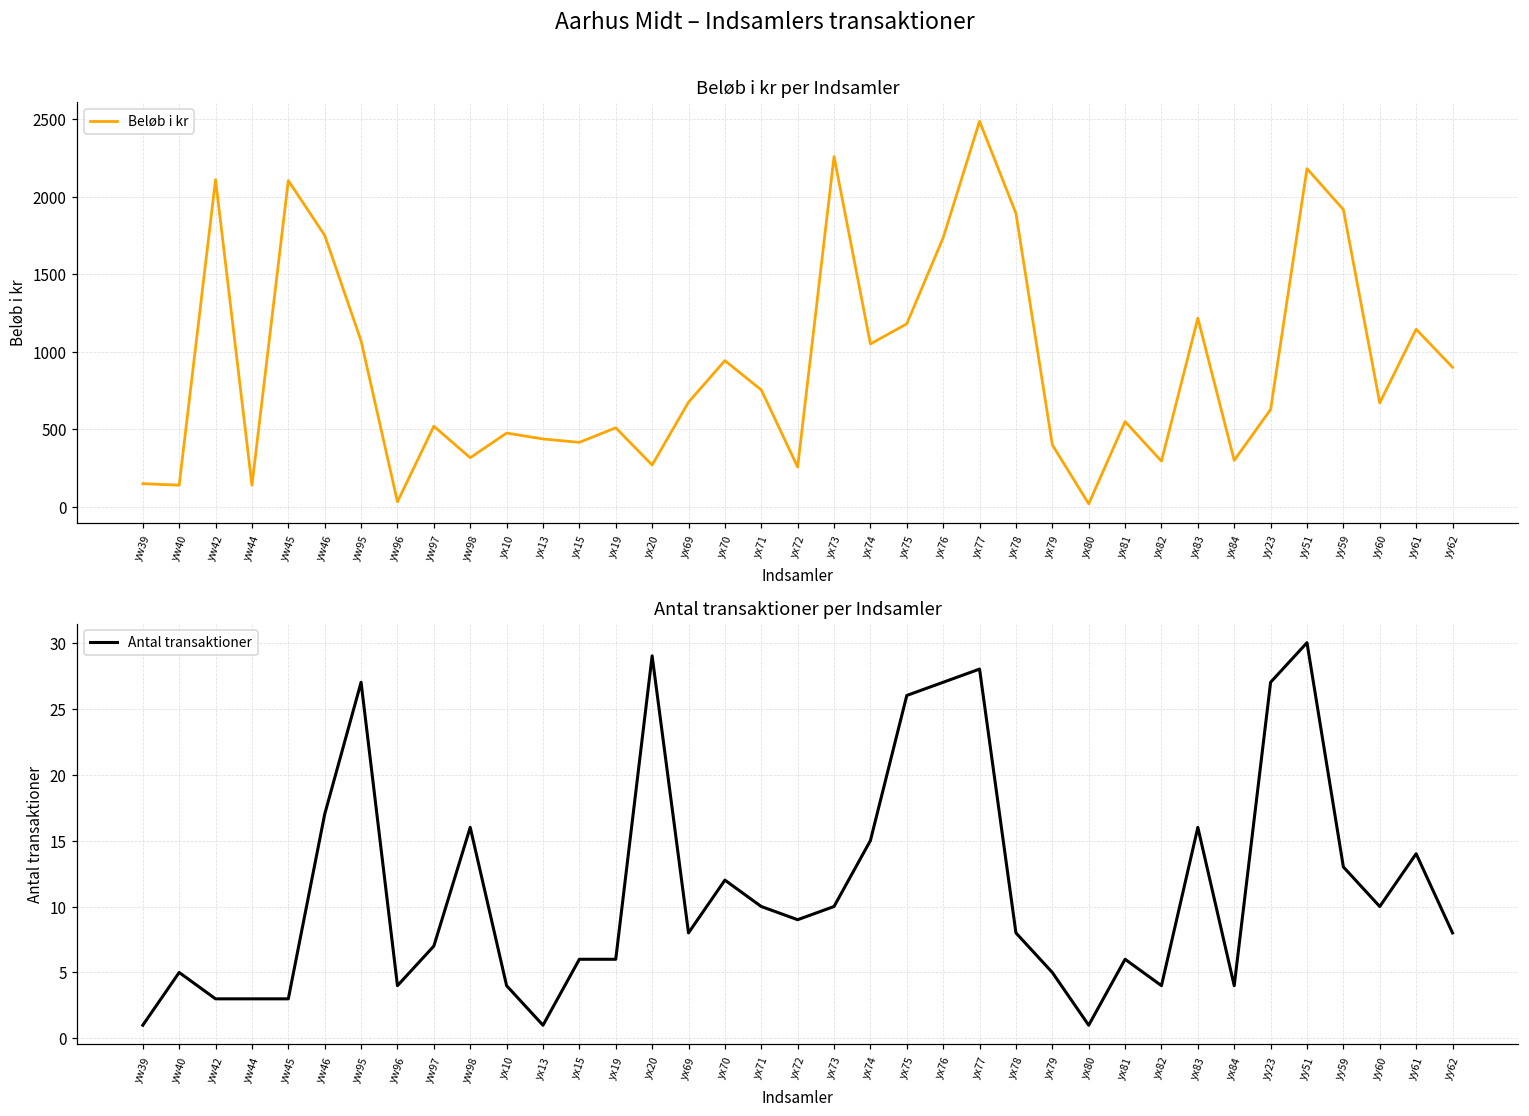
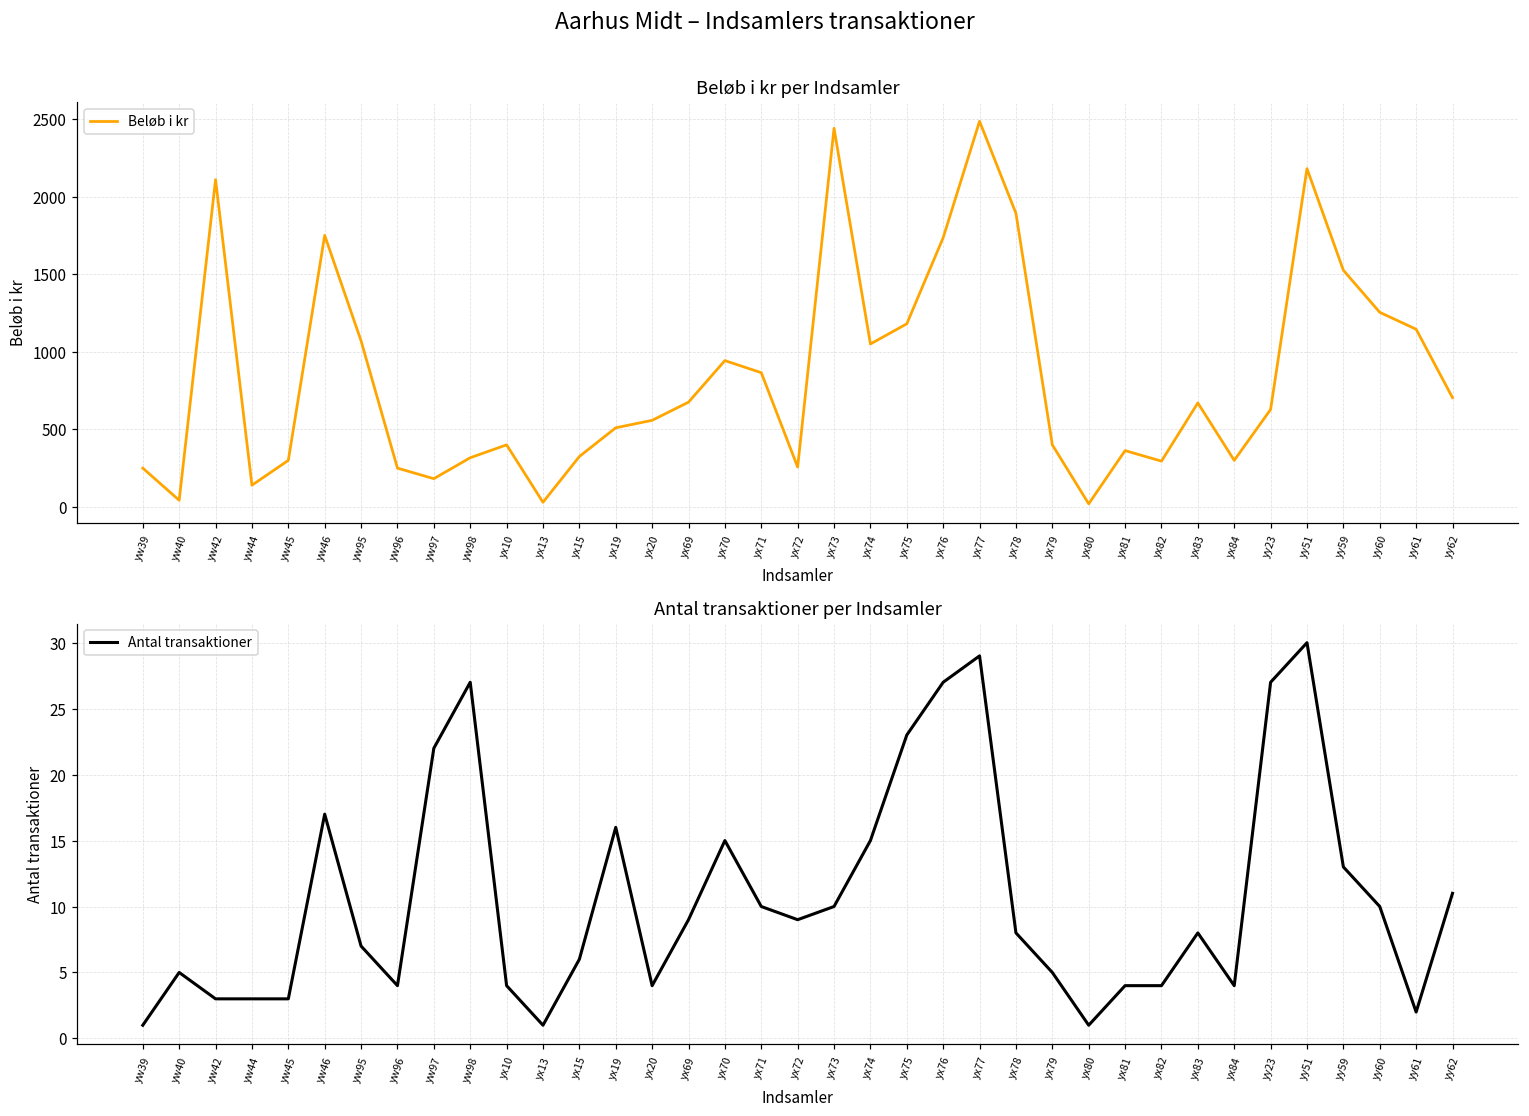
  {
    "Beløb i kr per Indsamler": {
-     "yw39": 150,
-     "yw40": 140,
+     "yw39": 250,
+     "yw40": 40,
      "yw42": 2110,
      "yw44": 140,
-     "yw45": 2100,
+     "yw45": 300,
      "yw46": 1750,
      "yw95": 1070,
-     "yw96": 30,
-     "yw97": 520,
+     "yw96": 250,
+     "yw97": 180,
      "yw98": 320,
-     "yx10": 480,
-     "yx13": 440,
-     "yx15": 420,
+     "yx10": 400,
+     "yx13": 30,
+     "yx15": 330,
      "yx19": 510,
-     "yx20": 270,
+     "yx20": 560,
      "yx69": 680,
      "yx70": 940,
-     "yx71": 750,
+     "yx71": 870,
      "yx72": 260,
-     "yx73": 2260,
+     "yx73": 2440,
      "yx74": 1050,
      "yx75": 1180,
      "yx76": 1740,
      "yx77": 2490,
      "yx78": 1890,
      "yx79": 400,
      "yx80": 20,
-     "yx81": 550,
+     "yx81": 360,
      "yx82": 300,
-     "yx83": 1220,
+     "yx83": 670,
      "yx84": 300,
      "yy23": 630,
      "yy51": 2180,
-     "yy59": 1920,
-     "yy60": 670,
+     "yy59": 1530,
+     "yy60": 1250,
      "yy61": 1150,
-     "yy62": 900
+     "yy62": 700
    },
    "Antal transaktioner per Indsamler": {
      "yw39": 1,
      "yw40": 5,
      "yw42": 3,
      "yw44": 3,
      "yw45": 3,
      "yw46": 17,
-     "yw95": 27,
+     "yw95": 7,
      "yw96": 4,
-     "yw97": 7,
-     "yw98": 16,
+     "yw97": 22,
+     "yw98": 27,
      "yx10": 4,
      "yx13": 1,
      "yx15": 6,
-     "yx19": 6,
-     "yx20": 29,
-     "yx69": 8,
-     "yx70": 12,
+     "yx19": 16,
+     "yx20": 4,
+     "yx69": 9,
+     "yx70": 15,
      "yx71": 10,
      "yx72": 9,
      "yx73": 10,
      "yx74": 15,
-     "yx75": 26,
+     "yx75": 23,
      "yx76": 27,
-     "yx77": 28,
+     "yx77": 29,
      "yx78": 8,
      "yx79": 5,
      "yx80": 1,
-     "yx81": 6,
+     "yx81": 4,
      "yx82": 4,
-     "yx83": 16,
+     "yx83": 8,
      "yx84": 4,
      "yy23": 27,
      "yy51": 30,
      "yy59": 13,
      "yy60": 10,
-     "yy61": 14,
-     "yy62": 8
+     "yy61": 2,
+     "yy62": 11
    }
  }
